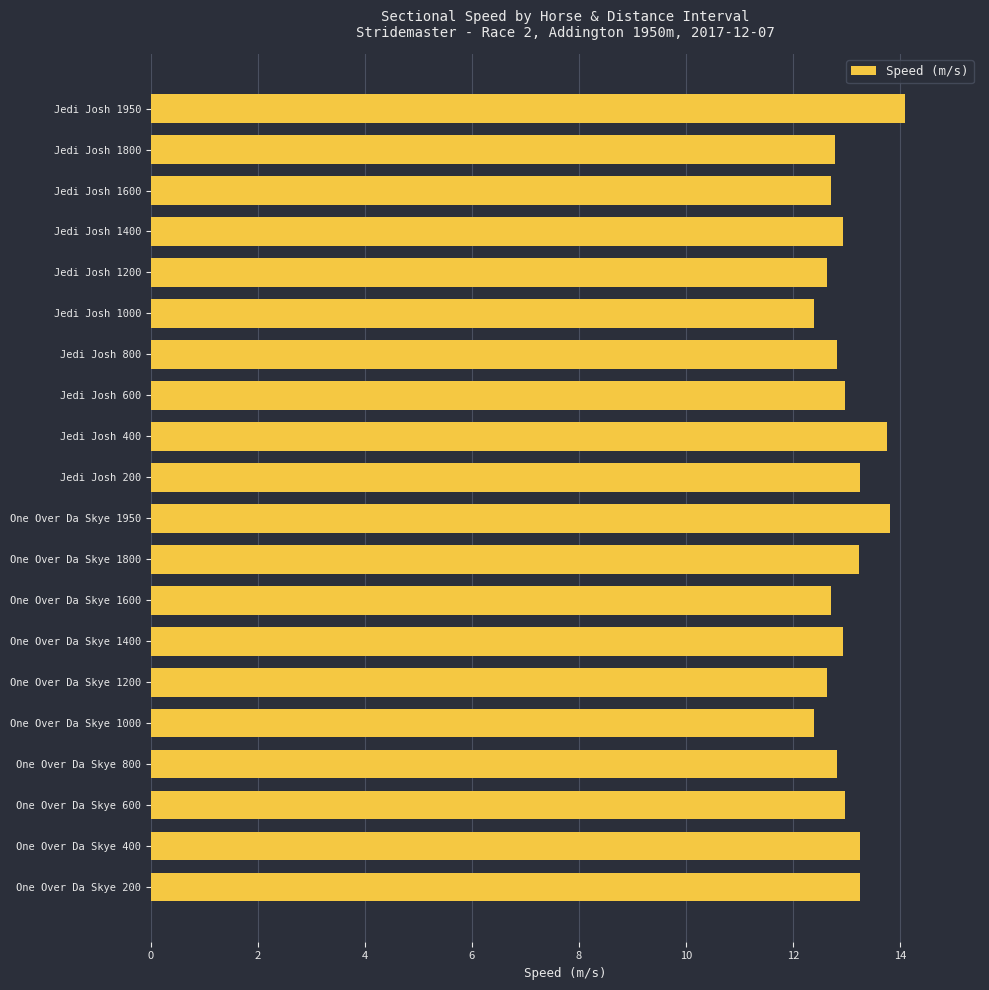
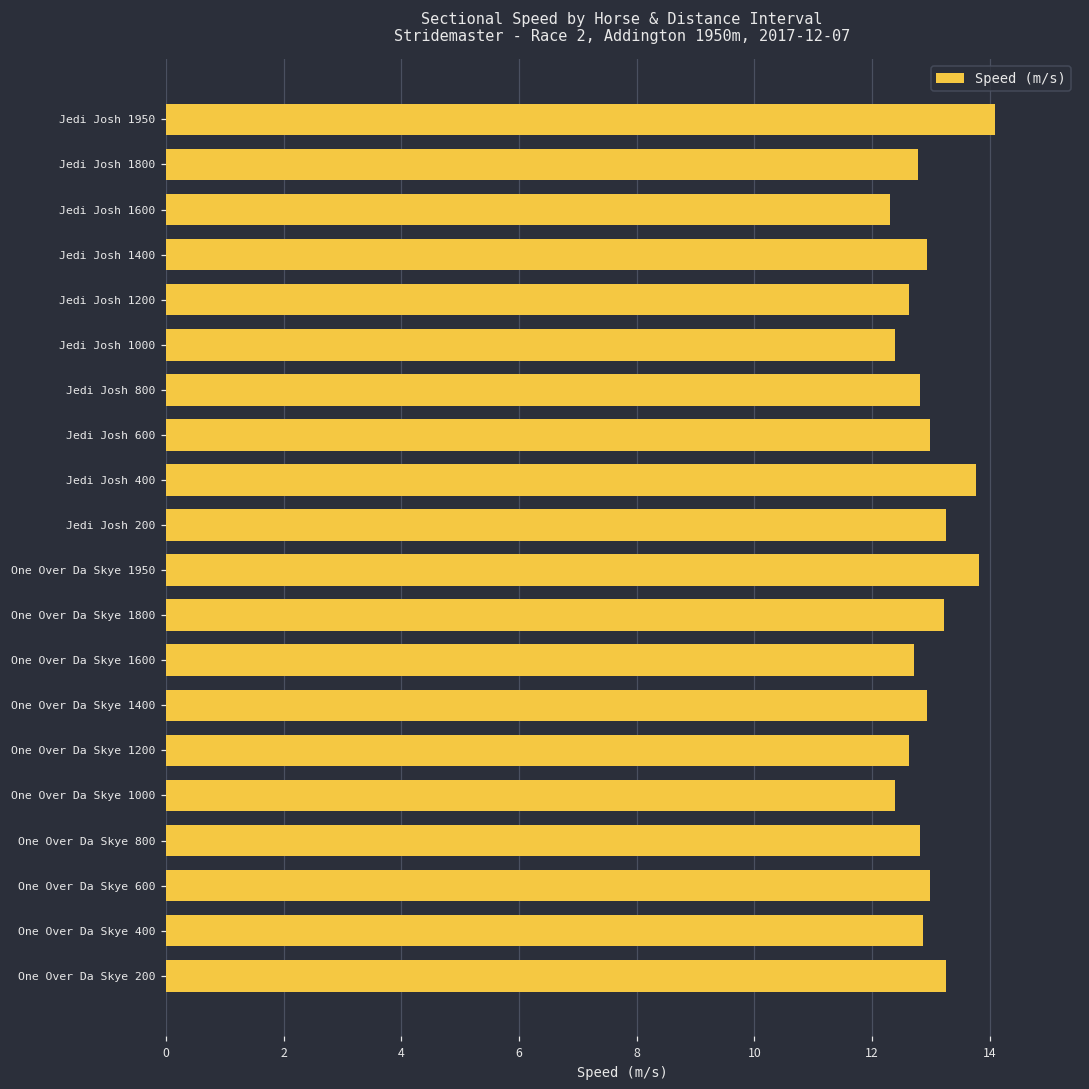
  {
    "Jedi Josh 1950": 14.1,
    "Jedi Josh 1800": 12.8,
-   "Jedi Josh 1600": 12.7,
+   "Jedi Josh 1600": 12.3,
    "Jedi Josh 1400": 12.9,
    "Jedi Josh 1200": 12.6,
    "Jedi Josh 1000": 12.4,
    "Jedi Josh 800": 12.8,
    "Jedi Josh 600": 13.0,
    "Jedi Josh 400": 13.8,
    "Jedi Josh 200": 13.3,
    "One Over Da Skye 1950": 13.8,
    "One Over Da Skye 1800": 13.2,
    "One Over Da Skye 1600": 12.7,
    "One Over Da Skye 1400": 12.9,
    "One Over Da Skye 1200": 12.6,
    "One Over Da Skye 1000": 12.4,
    "One Over Da Skye 800": 12.8,
    "One Over Da Skye 600": 13.0,
-   "One Over Da Skye 400": 13.3,
+   "One Over Da Skye 400": 12.9,
    "One Over Da Skye 200": 13.3
  }
